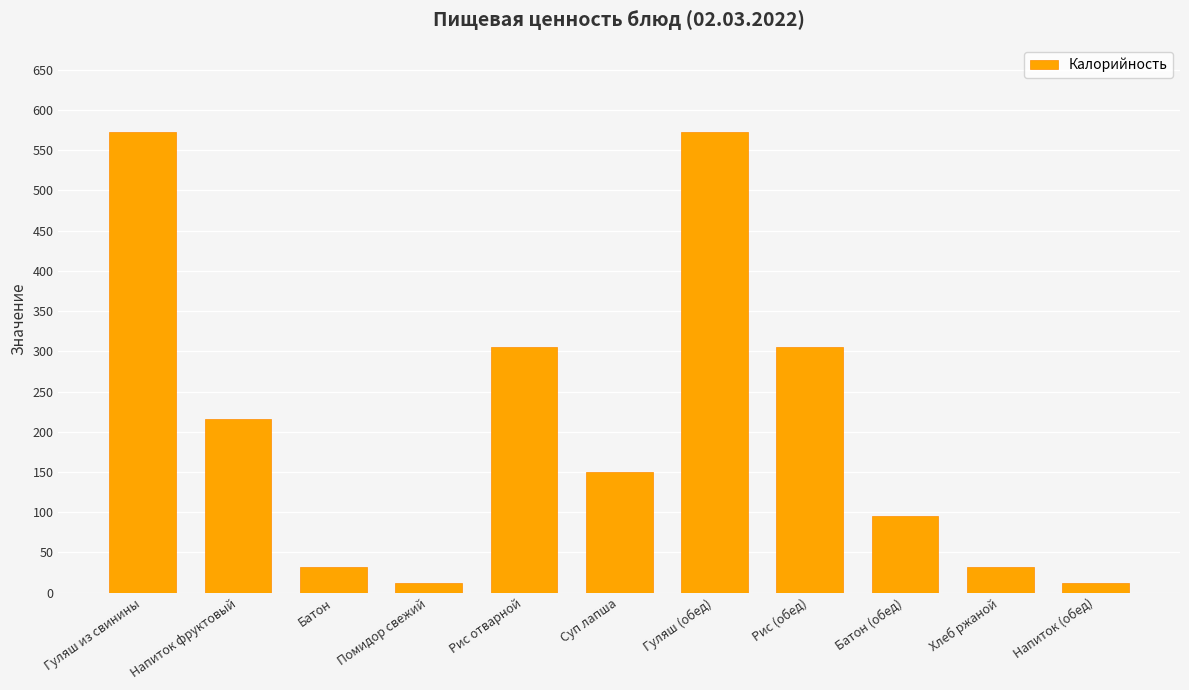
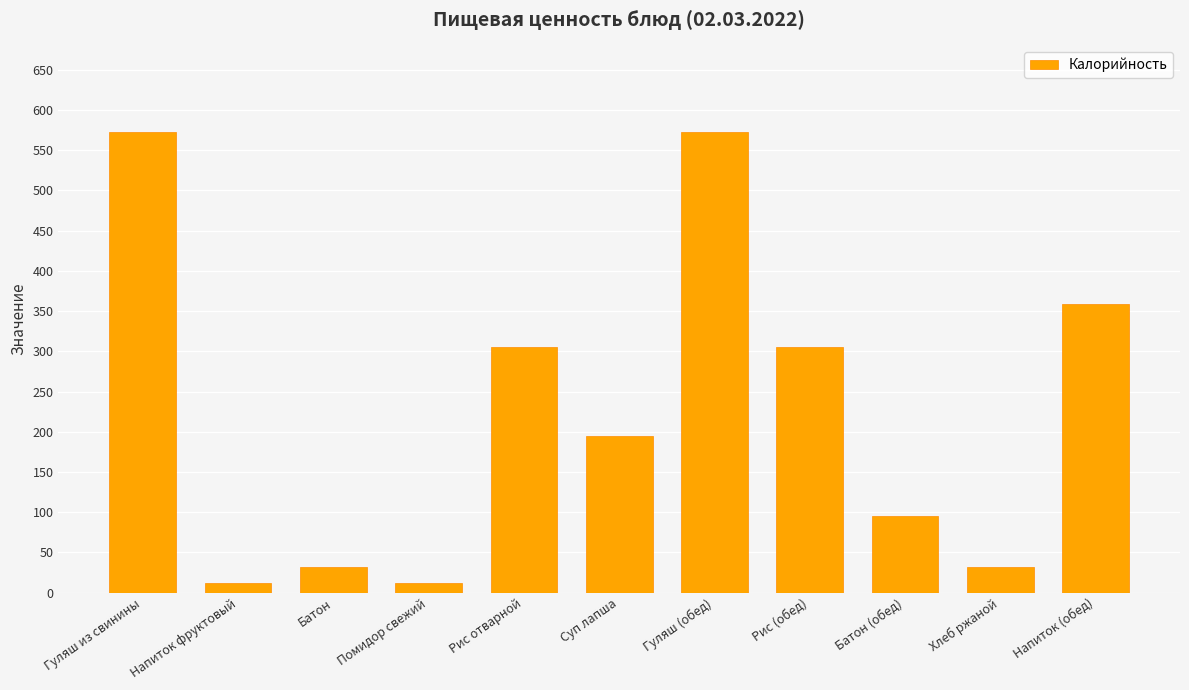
  {
    "Гуляш из свинины": 570,
-   "Напиток фруктовый": 220,
+   "Напиток фруктовый": 10,
    "Батон": 30,
    "Помидор свежий": 10,
    "Рис отварной": 300,
-   "Суп лапша": 150,
+   "Суп лапша": 200,
    "Гуляш (обед)": 570,
    "Рис (обед)": 300,
    "Батон (обед)": 100,
    "Хлеб ржаной": 30,
-   "Напиток (обед)": 10
+   "Напиток (обед)": 360
  }
